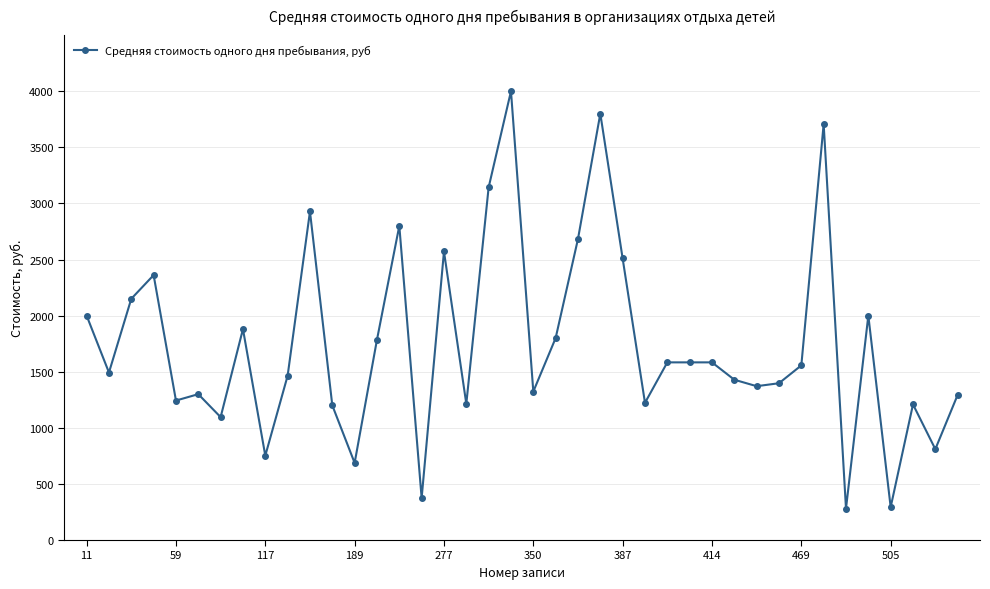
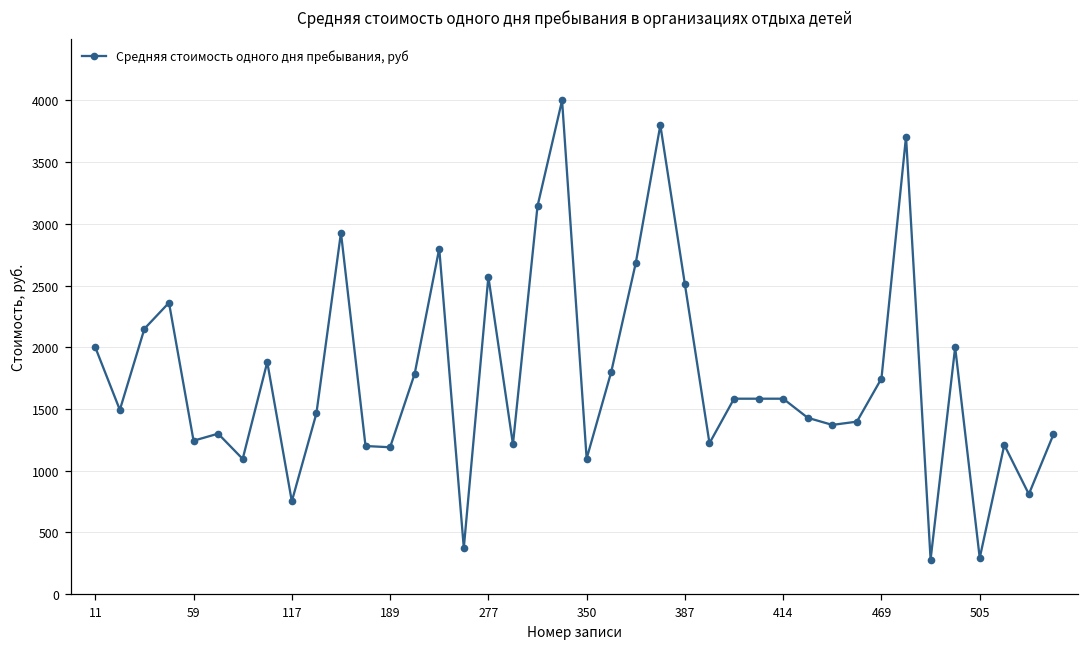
  {
    "59": 1240,
    "117": 750,
-   "189": 690,
+   "189": 1190,
    "277": 2570,
-   "350": 1320,
+   "350": 1100,
    "387": 2510,
    "414": 1580,
-   "469": 1560,
+   "469": 1750,
    "505": 290
  }
